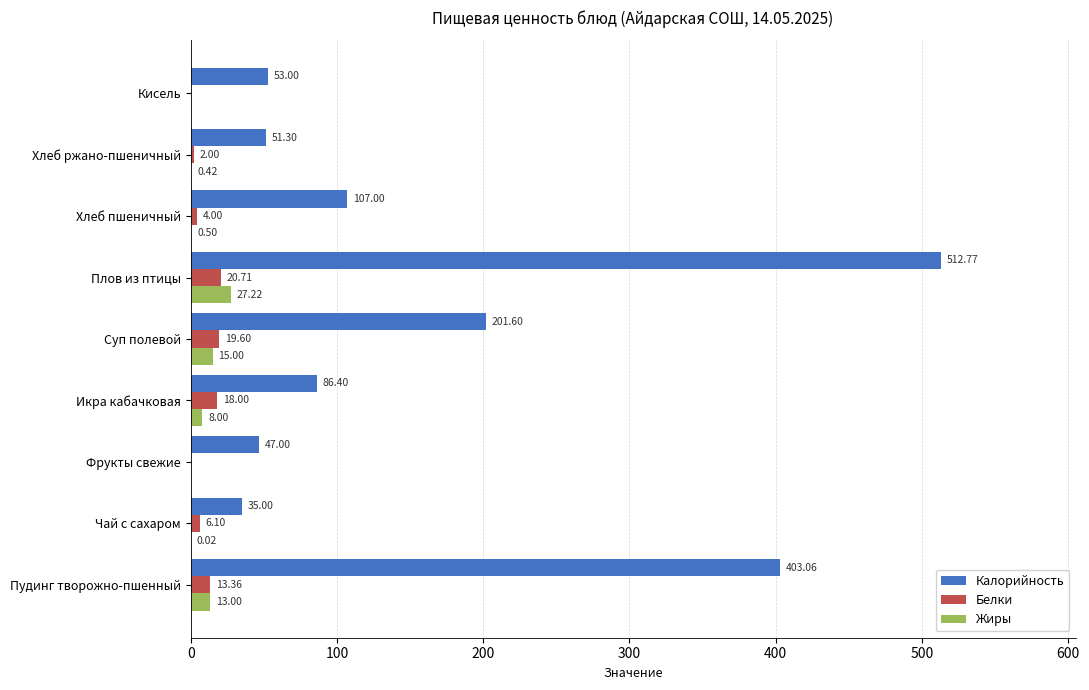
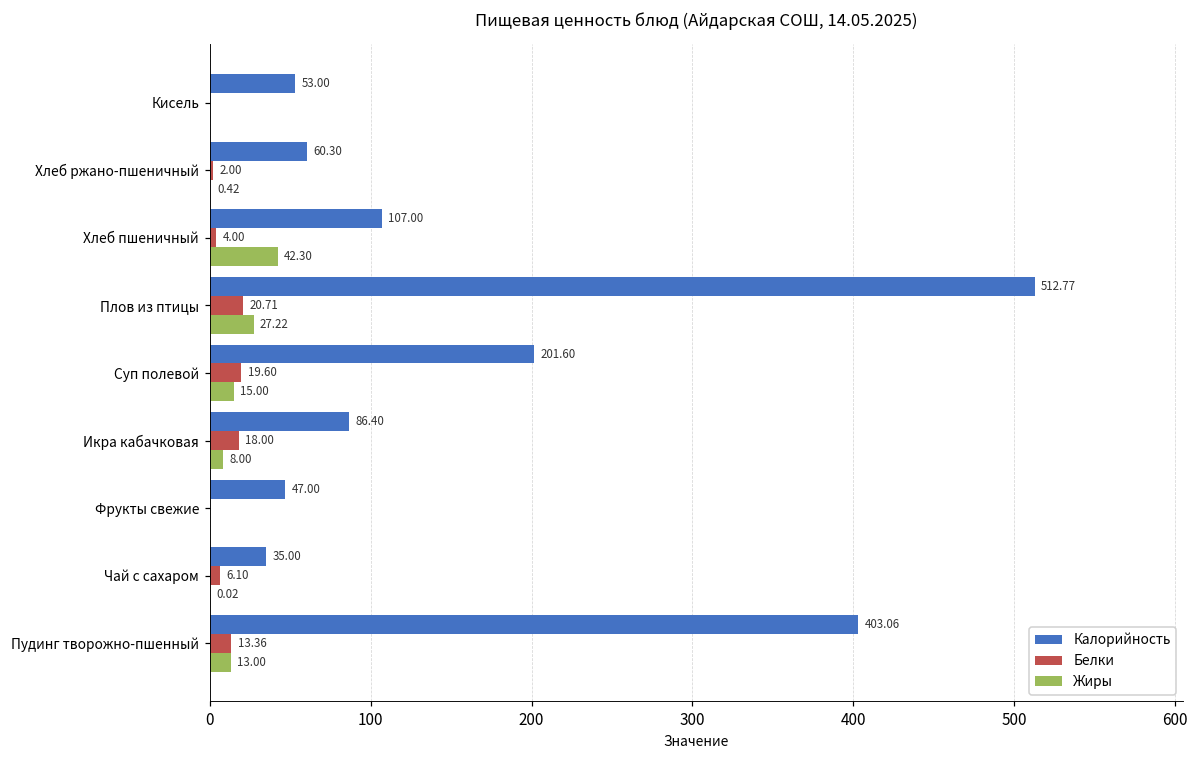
  {
    "Калорийность": {
      "Кисель": 53.00,
-     "Хлеб ржано-пшеничный": 51.30,
+     "Хлеб ржано-пшеничный": 60.30,
      "Хлеб пшеничный": 107.00,
      "Плов из птицы": 512.77,
      "Суп полевой": 201.60,
      "Икра кабачковая": 86.40,
      "Фрукты свежие": 47.00,
      "Чай с сахаром": 35.00,
      "Пудинг творожно-пшенный": 403.06
    },
    "Белки": {
      "Хлеб ржано-пшеничный": 2.00,
      "Хлеб пшеничный": 4.00,
      "Плов из птицы": 20.71,
      "Суп полевой": 19.60,
      "Икра кабачковая": 18.00,
      "Чай с сахаром": 6.10,
      "Пудинг творожно-пшенный": 13.36
    },
    "Жиры": {
      "Хлеб ржано-пшеничный": 0.42,
-     "Хлеб пшеничный": 0.50,
+     "Хлеб пшеничный": 42.30,
      "Плов из птицы": 27.22,
      "Суп полевой": 15.00,
      "Икра кабачковая": 8.00,
      "Чай с сахаром": 0.02,
      "Пудинг творожно-пшенный": 13.00
    }
  }
